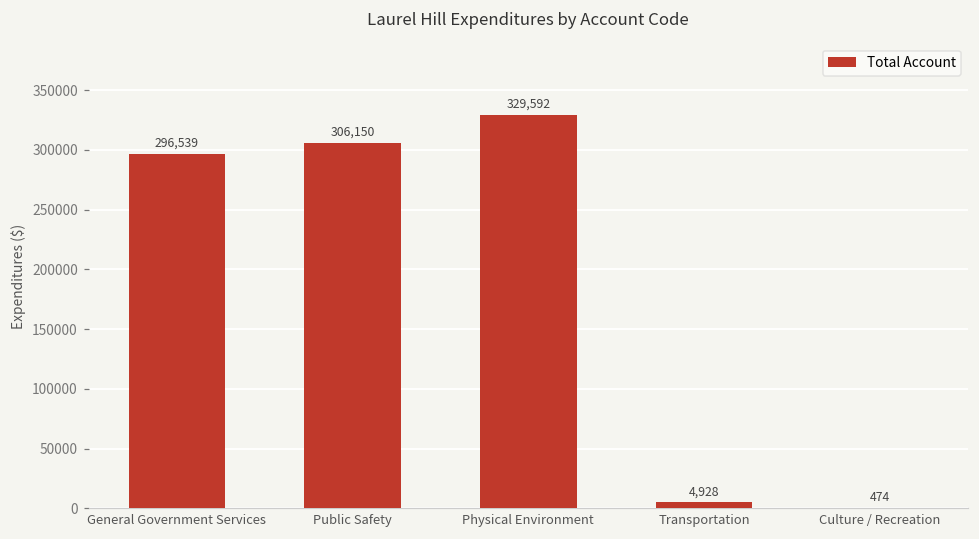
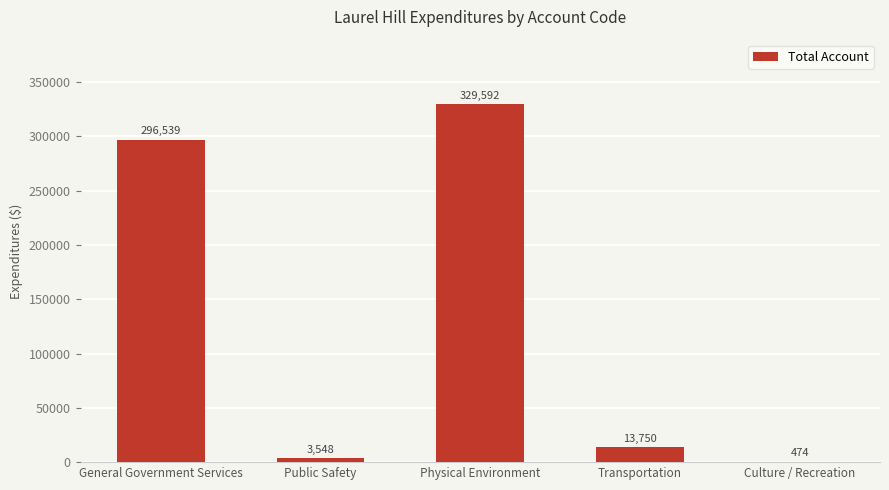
  {
    "General Government Services": "296,539",
-   "Public Safety": "306,150",
+   "Public Safety": "3,548",
    "Physical Environment": "329,592",
-   "Transportation": "4,928",
+   "Transportation": "13,750",
    "Culture / Recreation": "474"
  }
